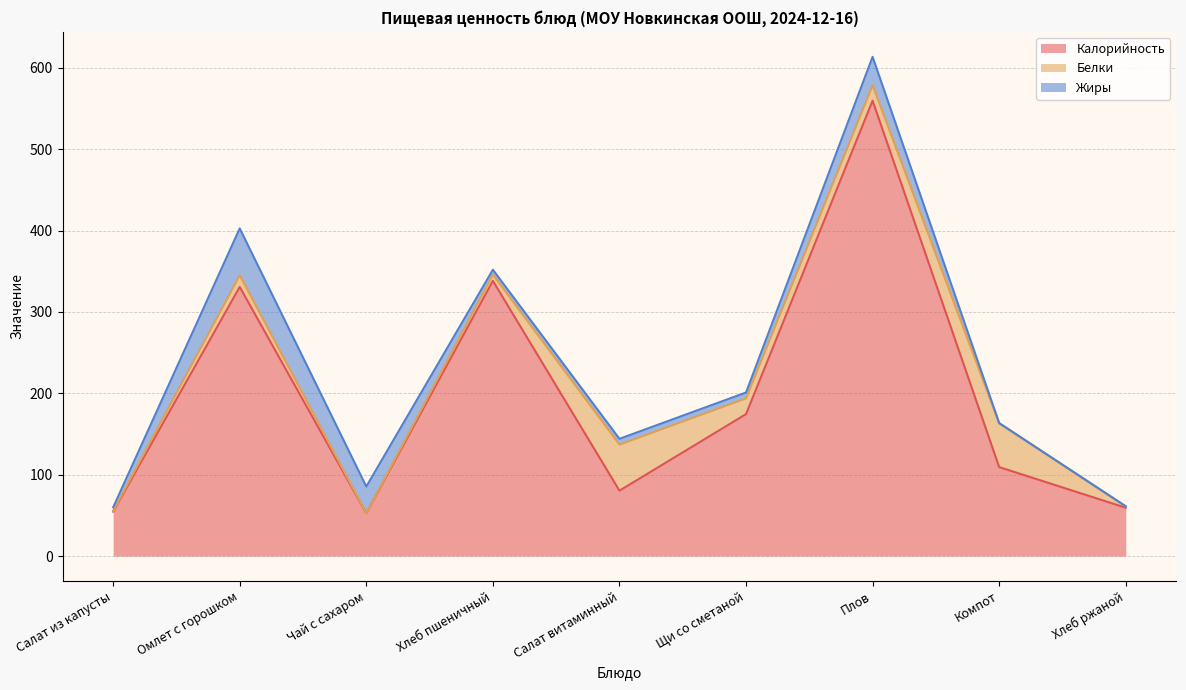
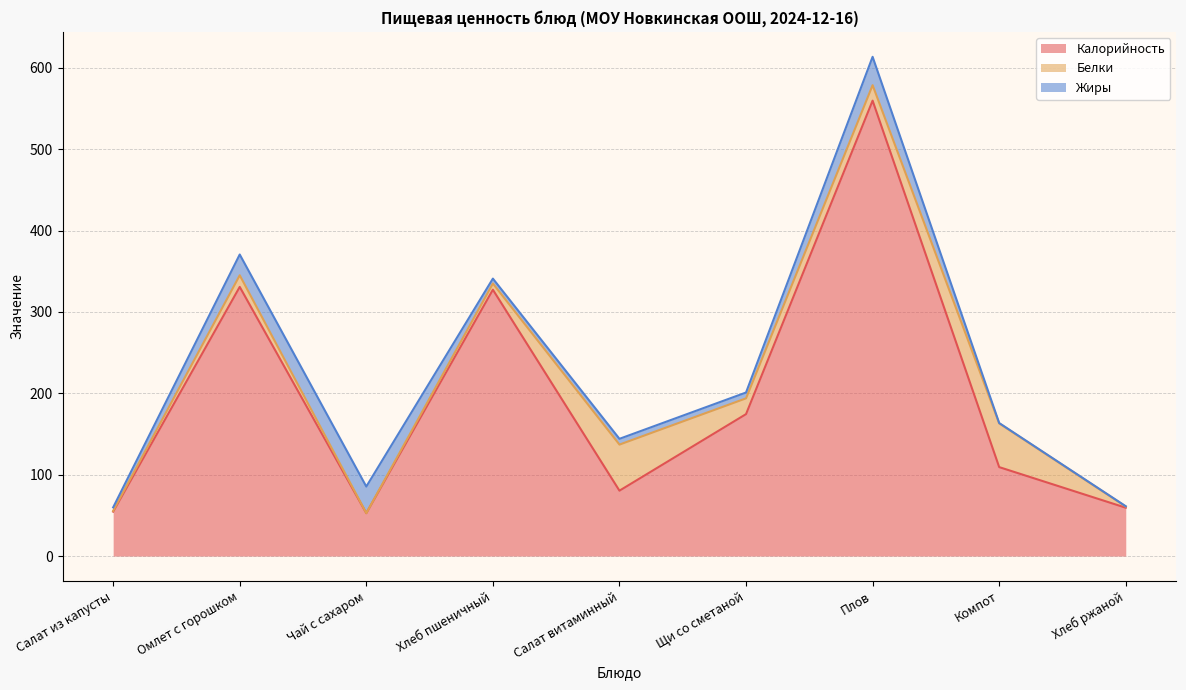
  {
    "Калорийность": {
      "Омлет с горошком": 330,
-     "Хлеб пшеничный": 340,
+     "Хлеб пшеничный": 330,
      "Салат витаминный": 80,
      "Щи со сметаной": 170,
      "Плов": 560,
      "Компот": 110
    },
    "Белки": {
      "Омлет с горошком": 10,
      "Хлеб пшеничный": 10,
      "Салат витаминный": 60,
      "Щи со сметаной": 20,
      "Плов": 20
    },
    "Жиры": {
      "Салат из капусты": 0,
-     "Омлет с горошком": 60,
+     "Омлет с горошком": 30,
      "Чай с сахаром": 30,
      "Хлеб пшеничный": 10,
      "Салат витаминный": 10,
      "Щи со сметаной": 10,
      "Плов": 30
    }
  }
